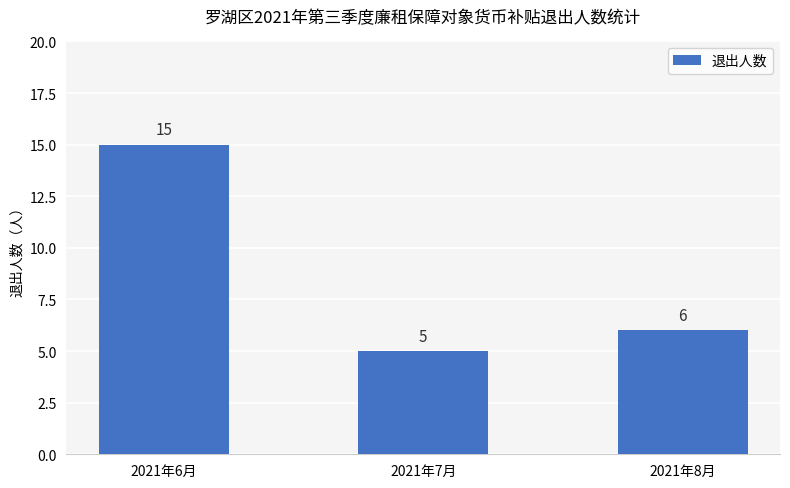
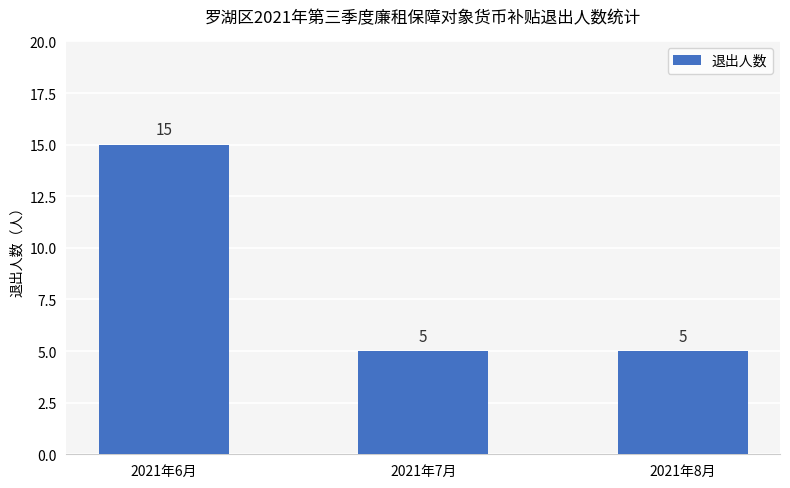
  {
    "2021年6月": 15,
    "2021年7月": 5,
-   "2021年8月": 6
+   "2021年8月": 5
  }
